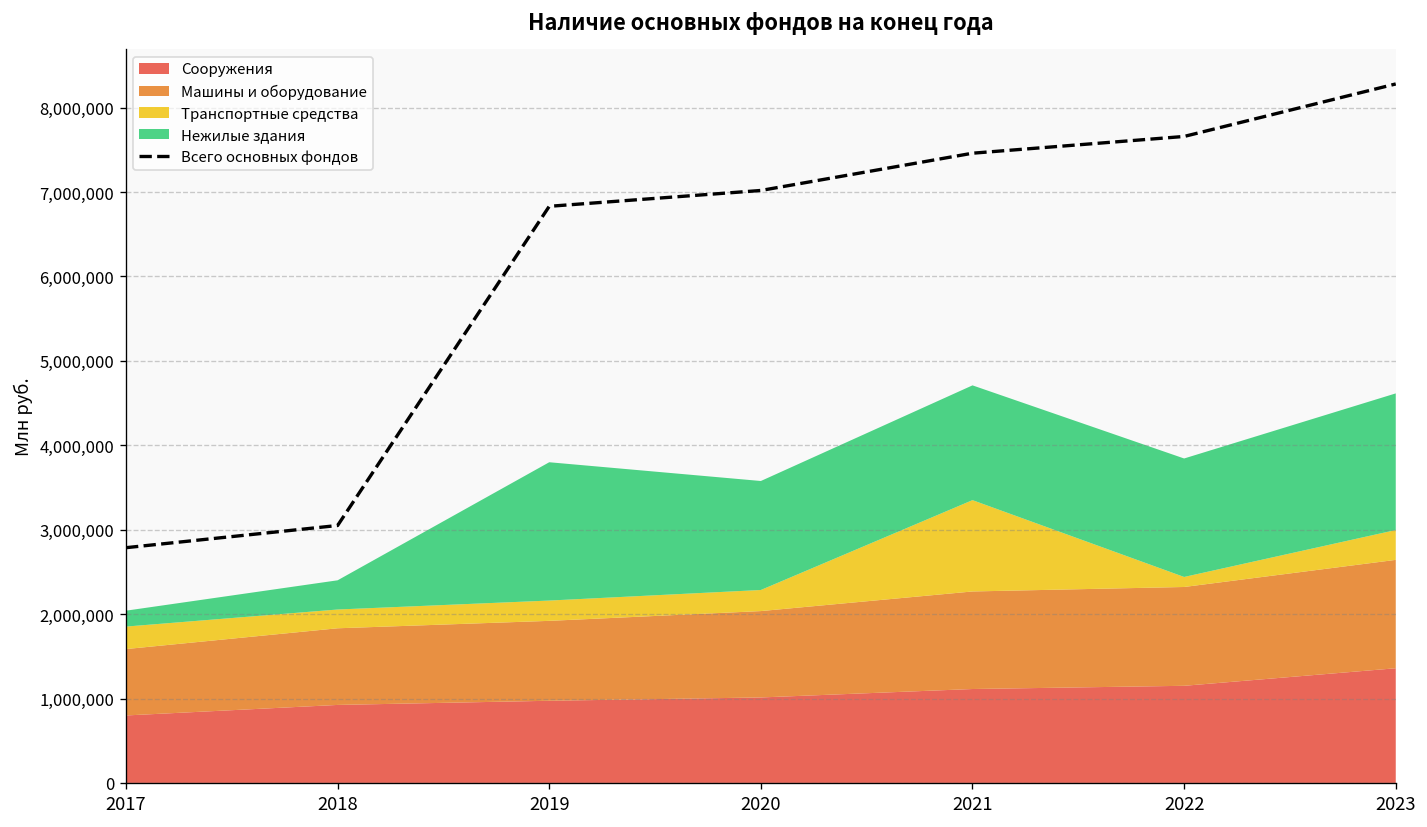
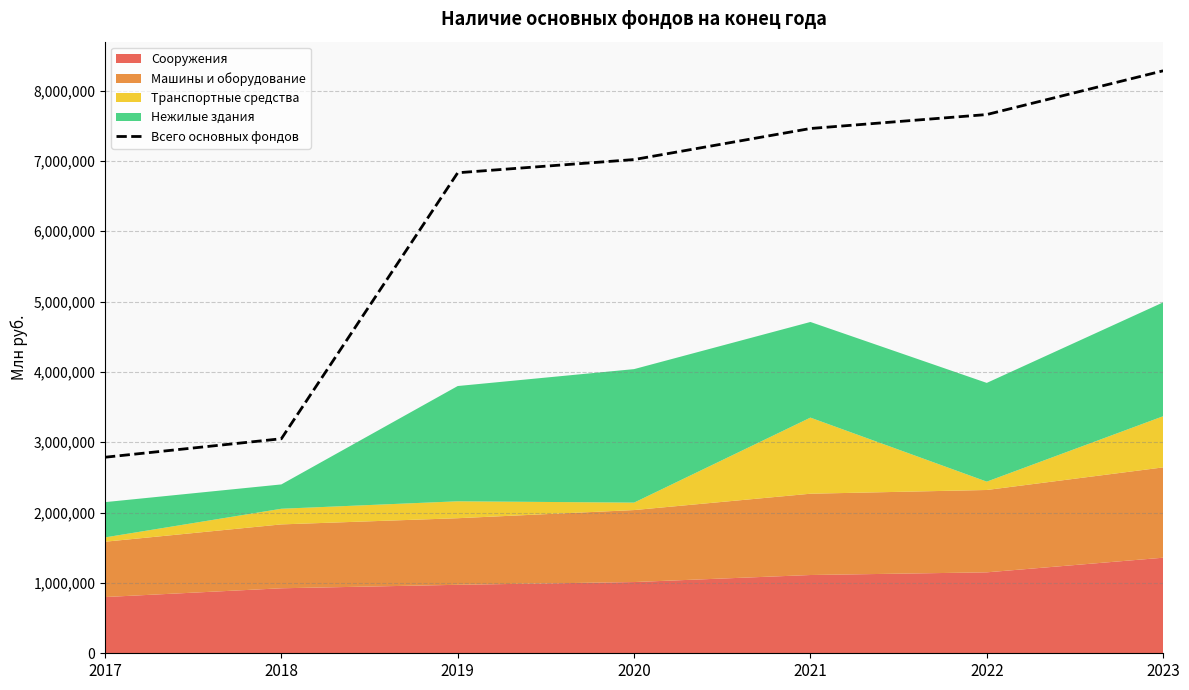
  {
    "Всего основных фондов": {
      "2017": "2,800,000",
      "2018": "3,000,000",
      "2019": "6,800,000",
      "2020": "7,000,000",
      "2021": "7,500,000",
      "2022": "7,700,000",
      "2023": "8,300,000"
    },
    "Транспортные средства": {
-     "2017": "300,000",
+     "2017": "100,000",
      "2018": "200,000",
      "2019": "200,000",
-     "2020": "200,000",
+     "2020": "100,000",
      "2021": "1,100,000",
      "2022": "100,000",
-     "2023": "400,000"
+     "2023": "700,000"
    },
    "Нежилые здания": {
-     "2017": "200,000",
+     "2017": "500,000",
      "2018": "300,000",
      "2019": "1,600,000",
-     "2020": "1,300,000",
+     "2020": "1,900,000",
      "2021": "1,400,000",
      "2022": "1,400,000",
      "2023": "1,600,000"
    }
  }
